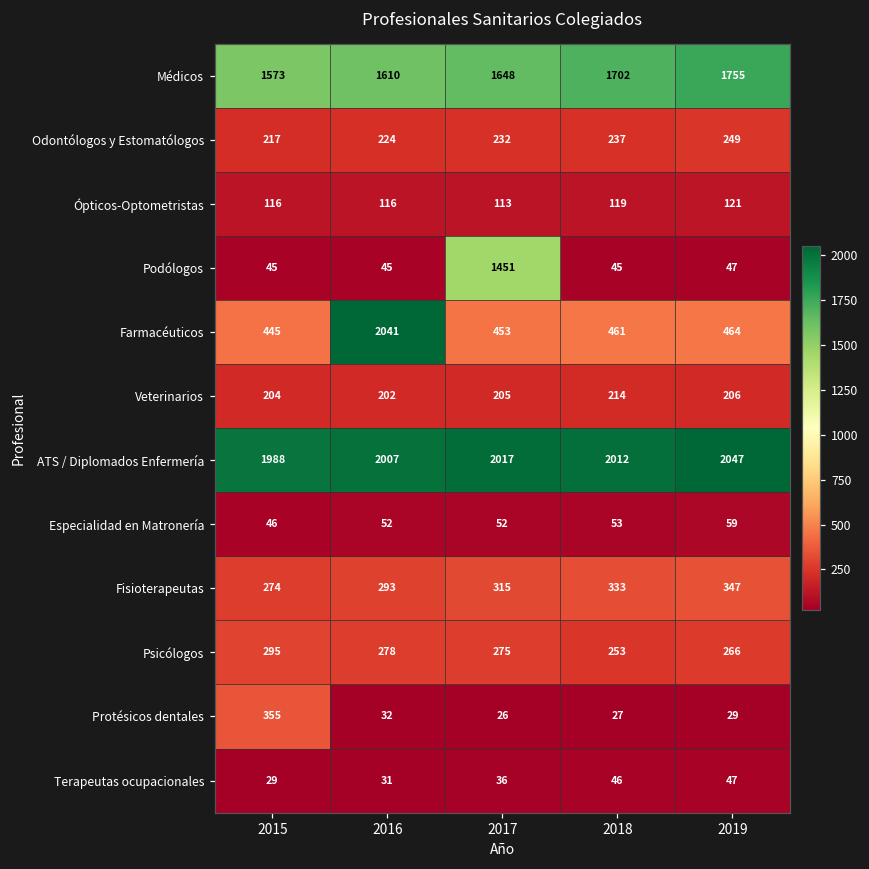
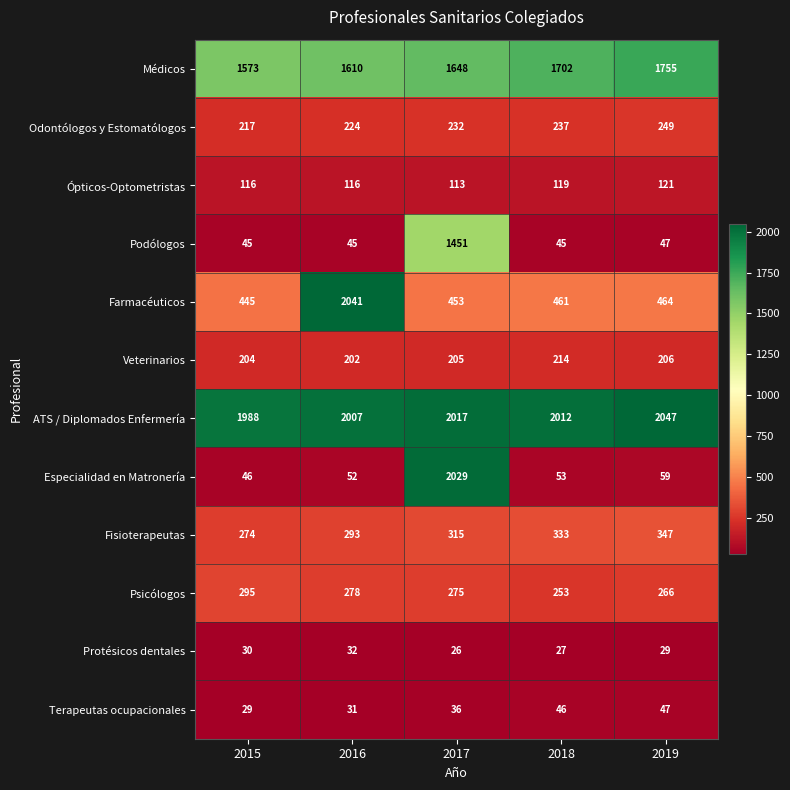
  {
    "Médicos": {
      "2015": 1573,
      "2016": 1610,
      "2017": 1648,
      "2018": 1702,
      "2019": 1755
    },
    "Odontólogos y Estomatólogos": {
      "2015": 217,
      "2016": 224,
      "2017": 232,
      "2018": 237,
      "2019": 249
    },
    "Ópticos-Optometristas": {
      "2015": 116,
      "2016": 116,
      "2017": 113,
      "2018": 119,
      "2019": 121
    },
    "Podólogos": {
      "2015": 45,
      "2016": 45,
      "2017": 1451,
      "2018": 45,
      "2019": 47
    },
    "Farmacéuticos": {
      "2015": 445,
      "2016": 2041,
      "2017": 453,
      "2018": 461,
      "2019": 464
    },
    "Veterinarios": {
      "2015": 204,
      "2016": 202,
      "2017": 205,
      "2018": 214,
      "2019": 206
    },
    "ATS / Diplomados Enfermería": {
      "2015": 1988,
      "2016": 2007,
      "2017": 2017,
      "2018": 2012,
      "2019": 2047
    },
    "Especialidad en Matronería": {
      "2015": 46,
      "2016": 52,
-     "2017": 52,
+     "2017": 2029,
      "2018": 53,
      "2019": 59
    },
    "Fisioterapeutas": {
      "2015": 274,
      "2016": 293,
      "2017": 315,
      "2018": 333,
      "2019": 347
    },
    "Psicólogos": {
      "2015": 295,
      "2016": 278,
      "2017": 275,
      "2018": 253,
      "2019": 266
    },
    "Protésicos dentales": {
-     "2015": 355,
+     "2015": 30,
      "2016": 32,
      "2017": 26,
      "2018": 27,
      "2019": 29
    },
    "Terapeutas ocupacionales": {
      "2015": 29,
      "2016": 31,
      "2017": 36,
      "2018": 46,
      "2019": 47
    }
  }
